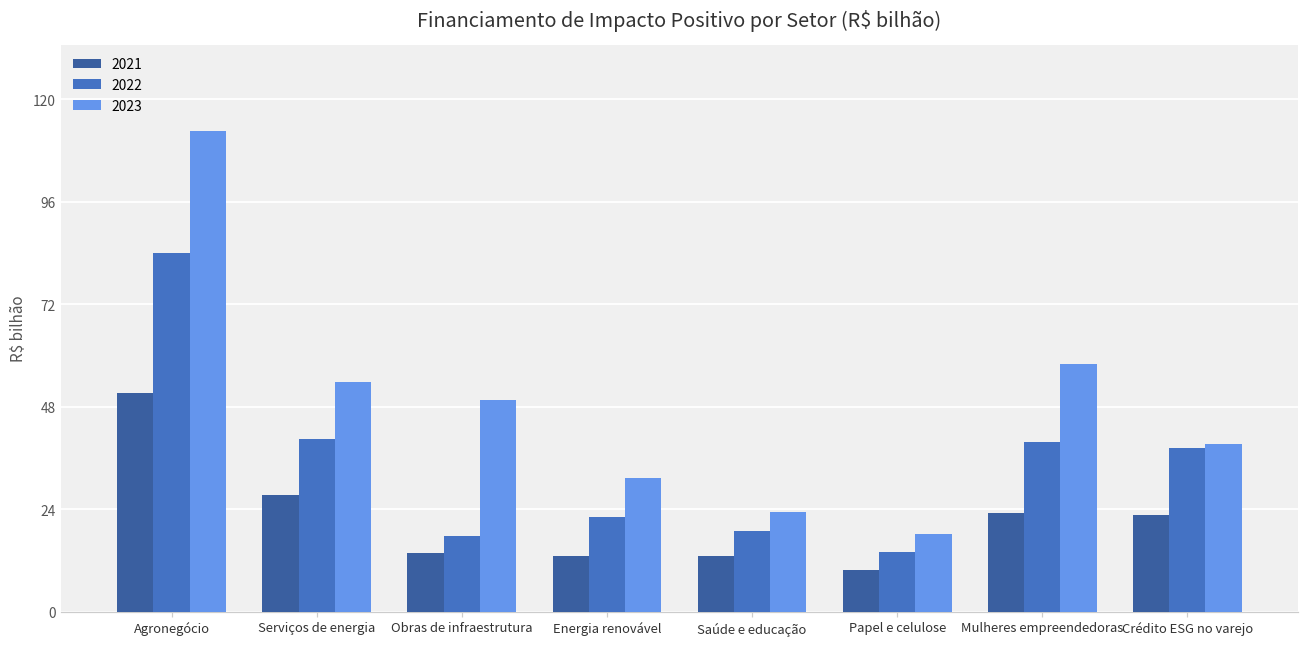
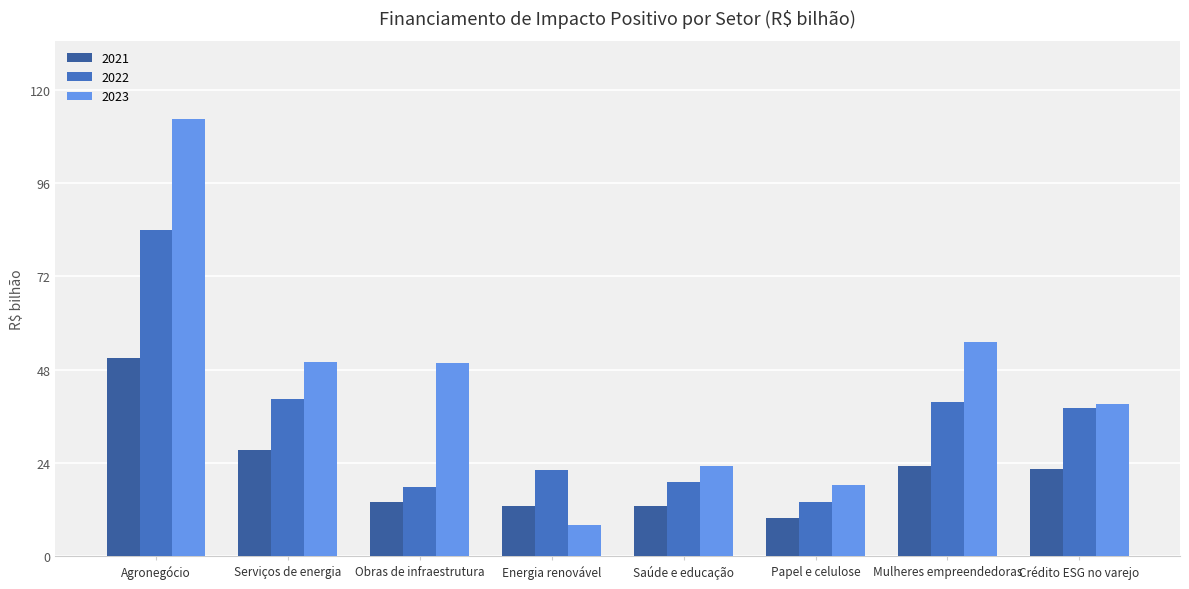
  {
    "2023": {
      "Agronegócio": 113,
-     "Serviços de energia": 54,
+     "Serviços de energia": 50,
      "Obras de infraestrutura": 50,
-     "Energia renovável": 31,
+     "Energia renovável": 8,
      "Saúde e educação": 23,
      "Papel e celulose": 18,
-     "Mulheres empreendedoras": 58,
+     "Mulheres empreendedoras": 55,
      "Crédito ESG no varejo": 39
    }
  }
